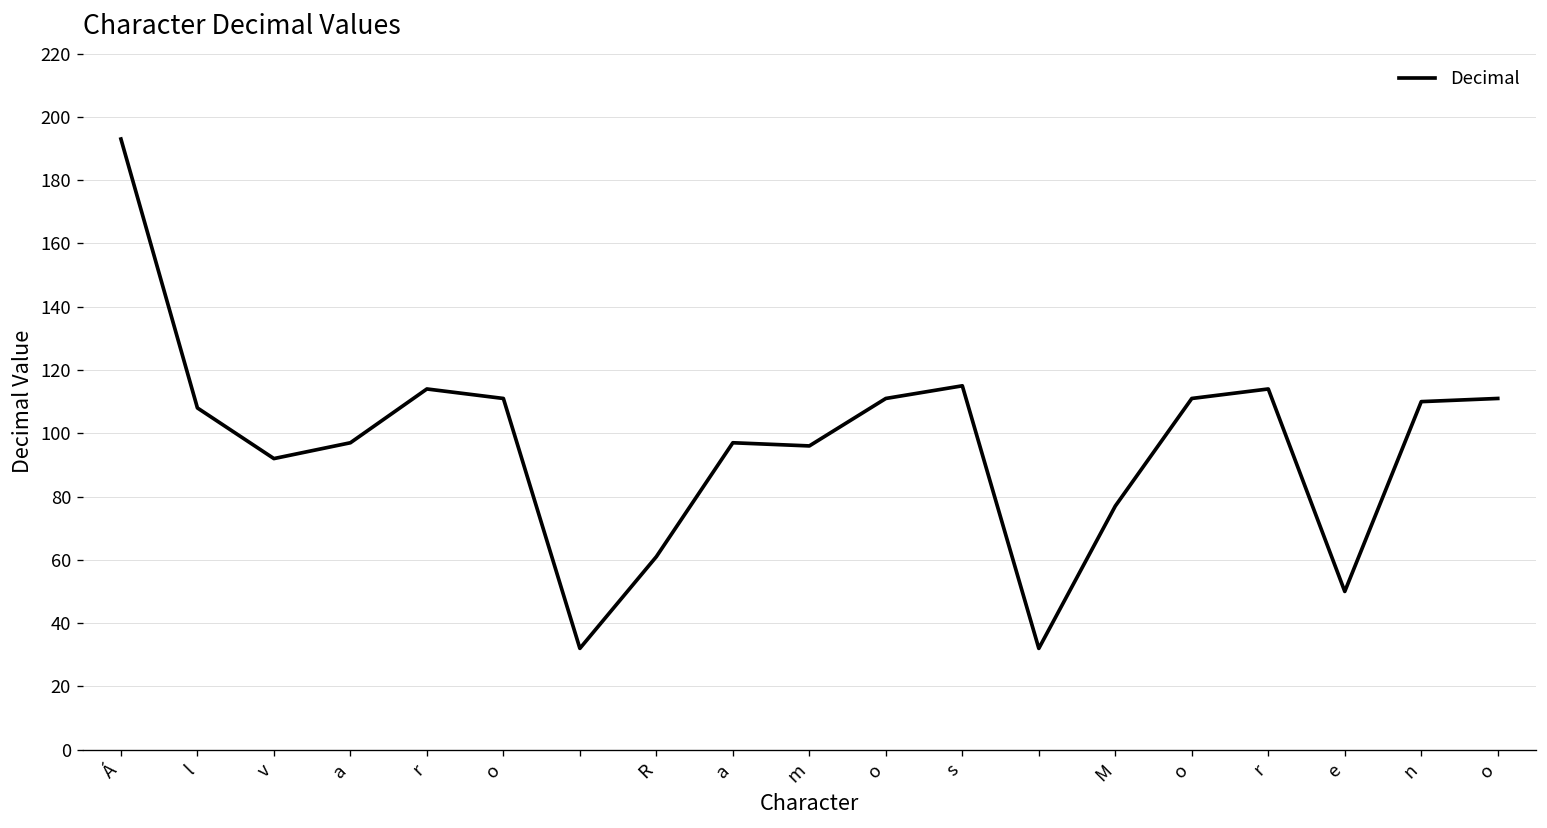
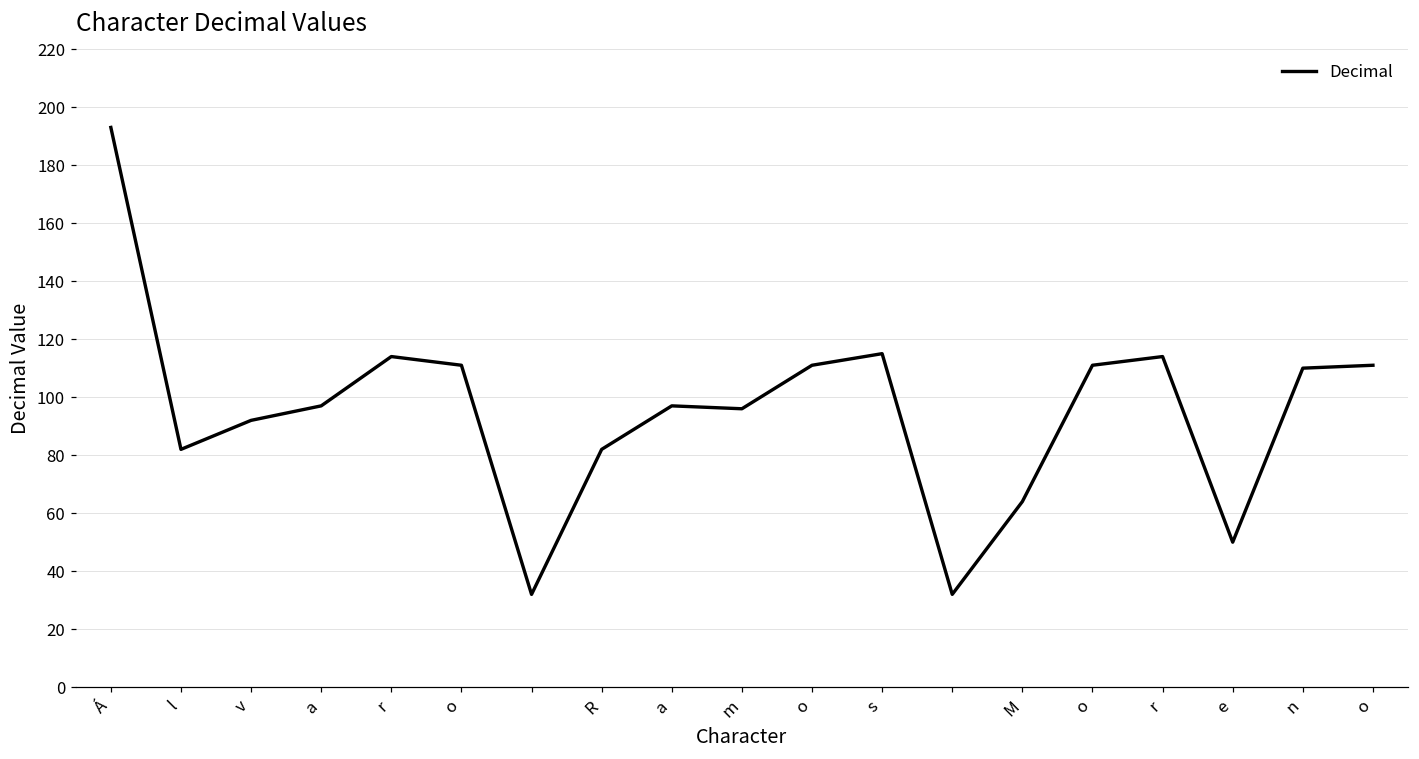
  {
    "Á": 193,
-   "l": 108,
+   "l": 82,
    "v": 92,
-   "R": 61,
+   "R": 82,
    "m": 96,
    "s": 115,
-   "M": 77,
+   "M": 64,
    "e": 50,
    "n": 110
  }
